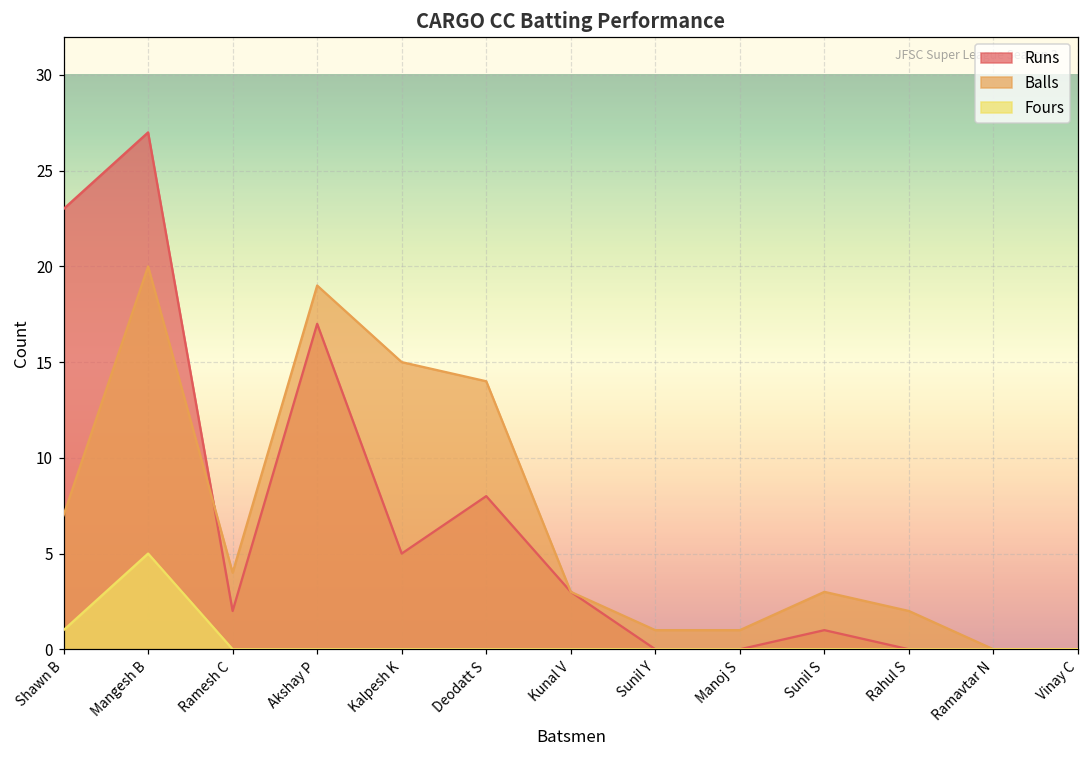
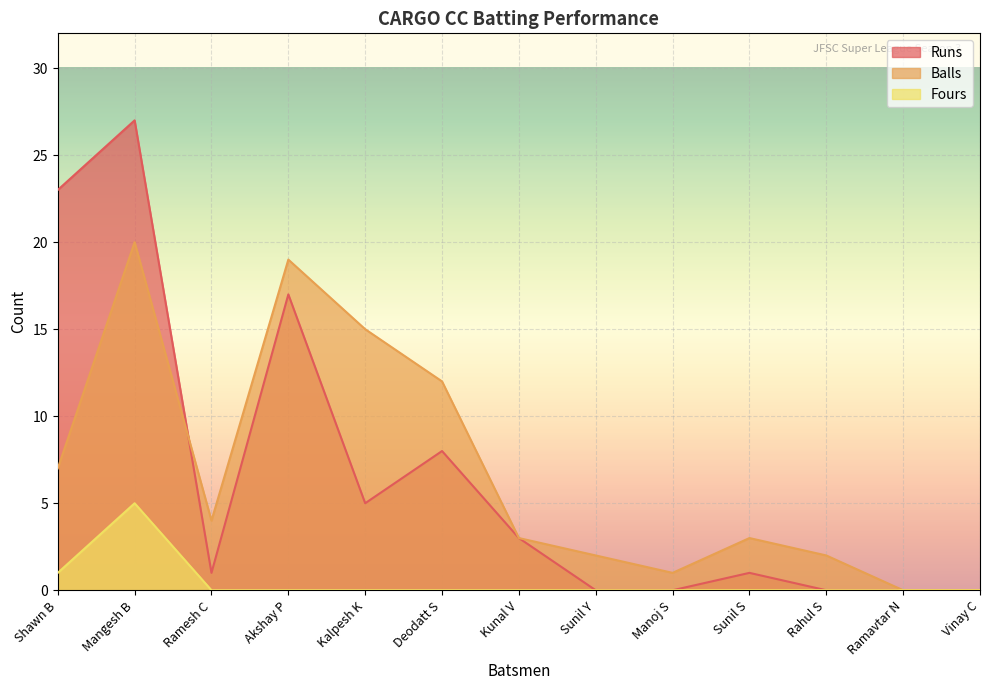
  {
    "Runs": {
      "Shawn B": 23,
      "Mangesh B": 27,
-     "Ramesh C": 2,
+     "Ramesh C": 1,
      "Akshay P": 17,
      "Kalpesh K": 5,
      "Deodatt S": 8,
      "Sunil S": 1
    },
    "Balls": {
      "Shawn B": 7,
      "Mangesh B": 20,
      "Ramesh C": 4,
      "Akshay P": 19,
      "Kalpesh K": 15,
-     "Deodatt S": 14,
-     "Sunil Y": 1,
+     "Deodatt S": 12,
+     "Sunil Y": 2,
      "Manoj S": 1,
      "Sunil S": 3,
      "Rahul S": 2
    },
    "Fours": {
      "Shawn B": 1,
      "Mangesh B": 5,
      "Ramesh C": 0,
      "Akshay P": 0,
      "Kalpesh K": 0,
      "Deodatt S": 0,
      "Kunal V": 0,
      "Sunil S": 0
    }
  }
